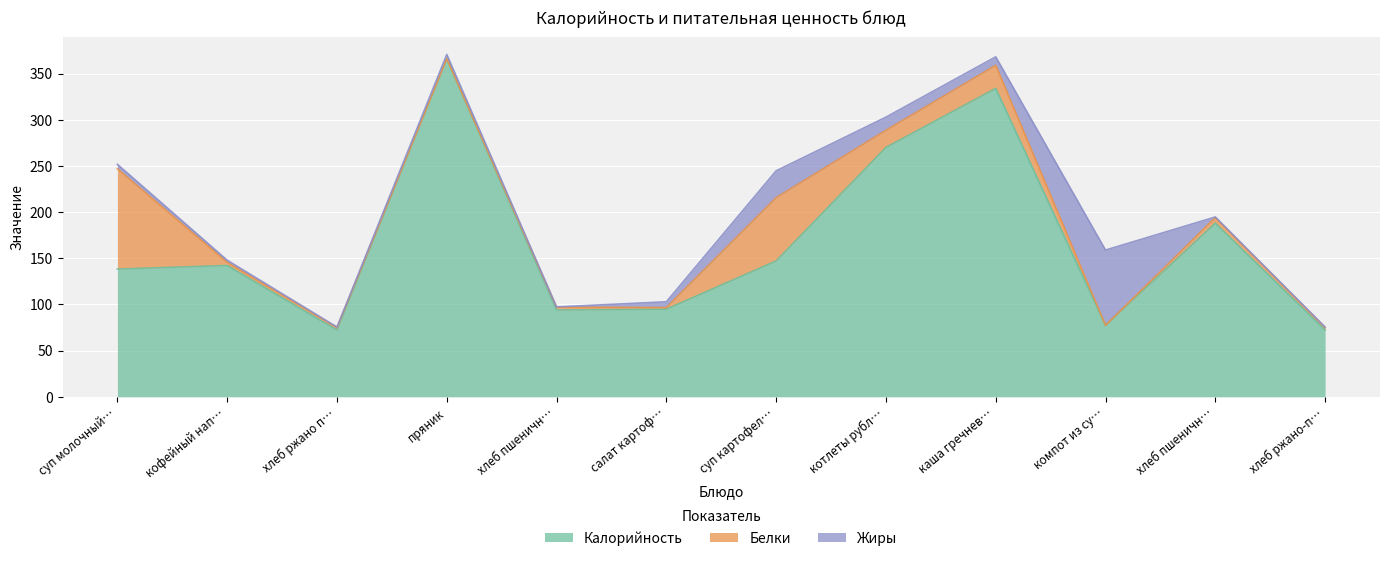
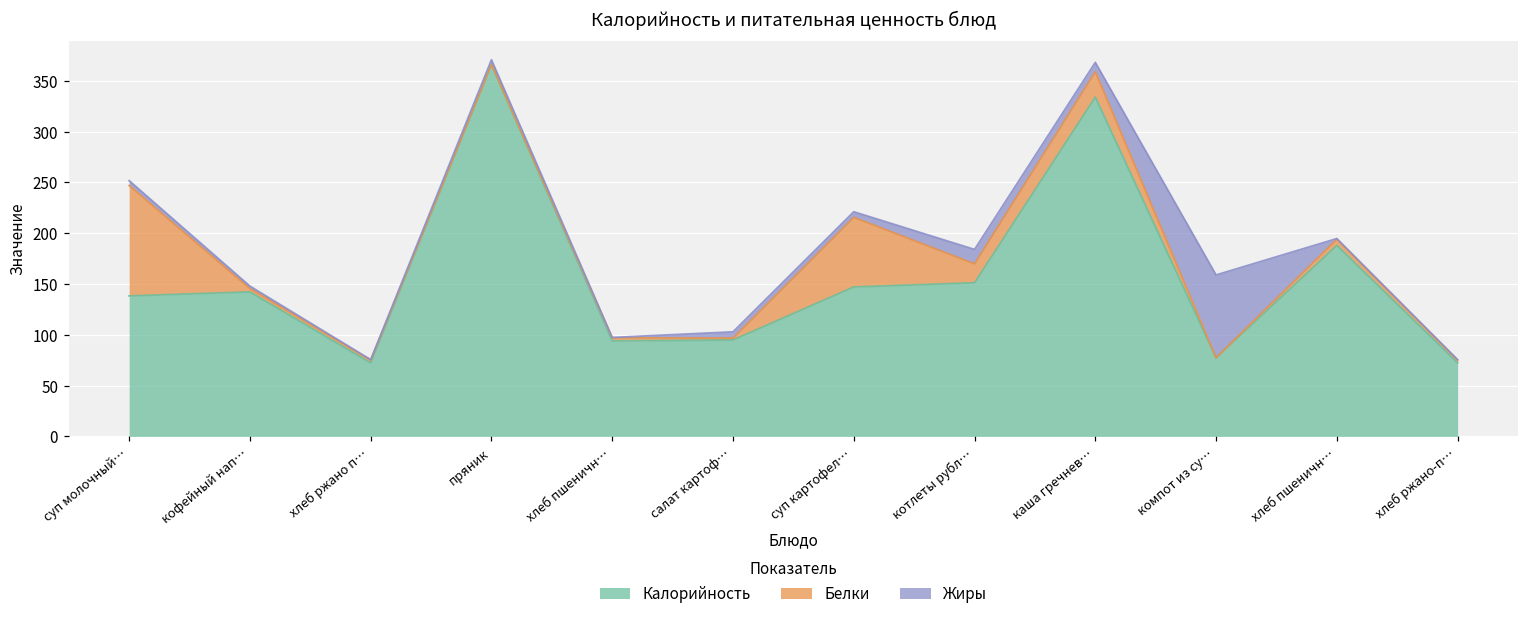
  {
    "Калорийность": {
      "суп молочный…": 140,
      "кофейный нап…": 140,
      "суп картофел…": 150,
-     "котлеты рубл…": 270,
+     "котлеты рубл…": 150,
      "каша гречнев…": 330
    },
    "Белки": {
      "суп молочный…": 110,
      "суп картофел…": 70,
      "котлеты рубл…": 20,
      "каша гречнев…": 20
    },
    "Жиры": {
      "суп молочный…": 0,
      "пряник": 0,
      "салат картоф…": 10,
-     "суп картофел…": 30,
+     "суп картофел…": 10,
      "котлеты рубл…": 10,
      "каша гречнев…": 10,
      "компот из су…": 80
    }
  }
